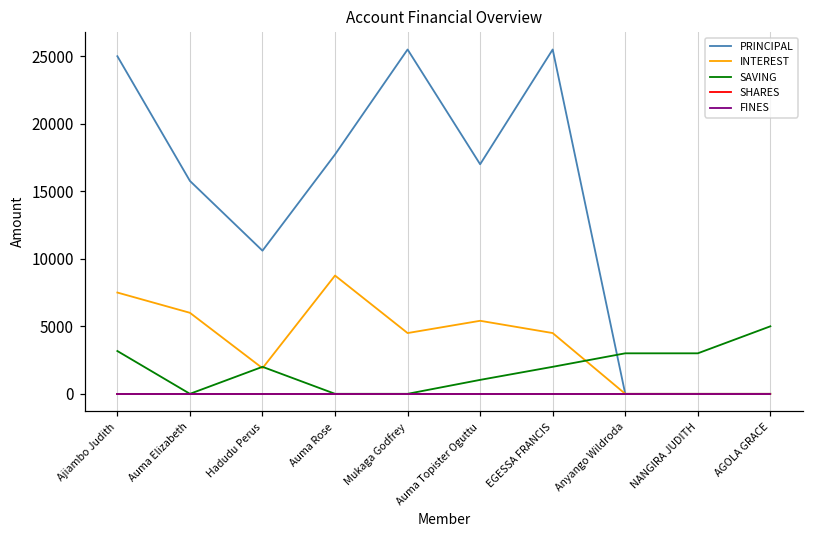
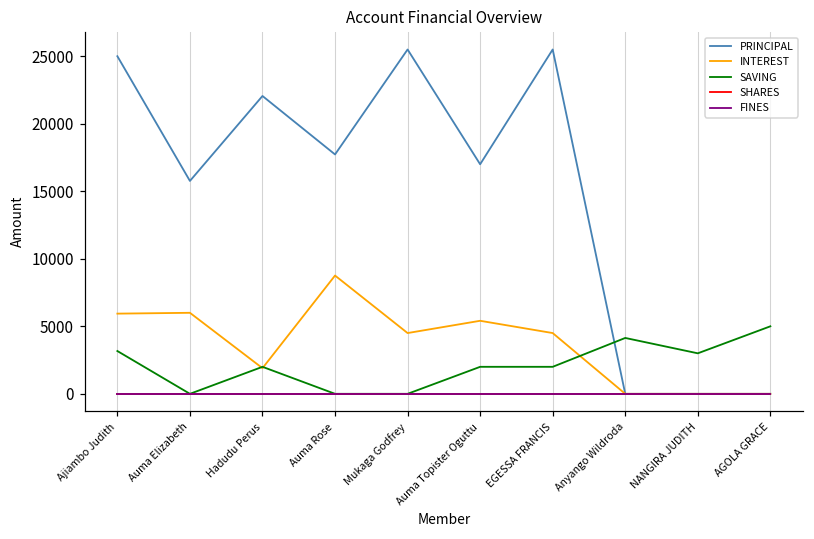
  {
    "PRINCIPAL": {
      "Ajiambo Judith": 25000,
      "Auma Elizabeth": 15800,
-     "Hadudu Perus": 10600,
+     "Hadudu Perus": 22100,
      "Auma Rose": 17700,
      "Mukaga Godfrey": 25500,
      "Auma Topister Oguttu": 17000,
      "EGESSA FRANCIS": 25500
    },
    "INTEREST": {
-     "Ajiambo Judith": 7500,
+     "Ajiambo Judith": 5900,
      "Auma Elizabeth": 6000,
      "Auma Rose": 8800,
      "Mukaga Godfrey": 4500,
      "Auma Topister Oguttu": 5400,
      "EGESSA FRANCIS": 4500
    },
    "SAVING": {
      "Ajiambo Judith": 3200,
-     "Auma Topister Oguttu": 1000,
+     "Auma Topister Oguttu": 2000,
      "EGESSA FRANCIS": 2000,
-     "Anyango Wildroda": 3000,
+     "Anyango Wildroda": 4100,
      "NANGIRA JUDITH": 3000,
      "AGOLA GRACE": 5000
    },
    "FINES": {
      "Ajiambo Judith": 0,
      "Hadudu Perus": 0,
      "Auma Topister Oguttu": 0,
      "EGESSA FRANCIS": 0
    }
  }
